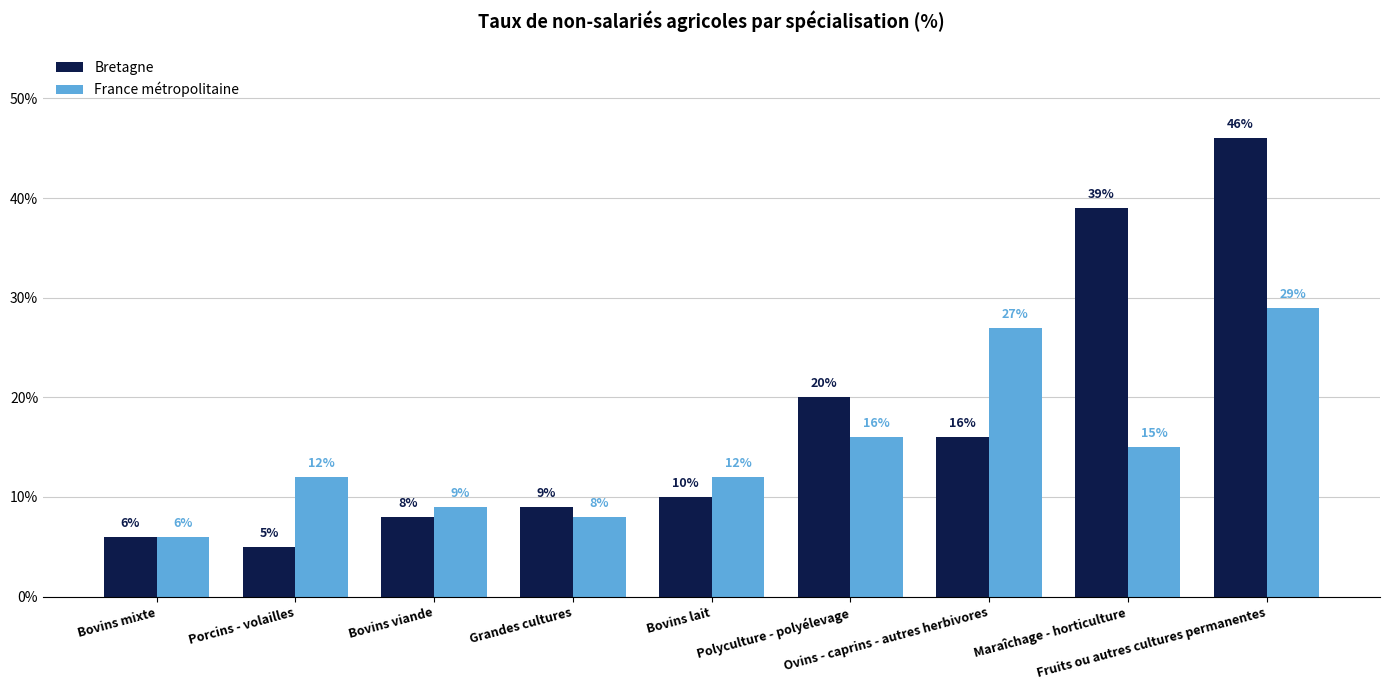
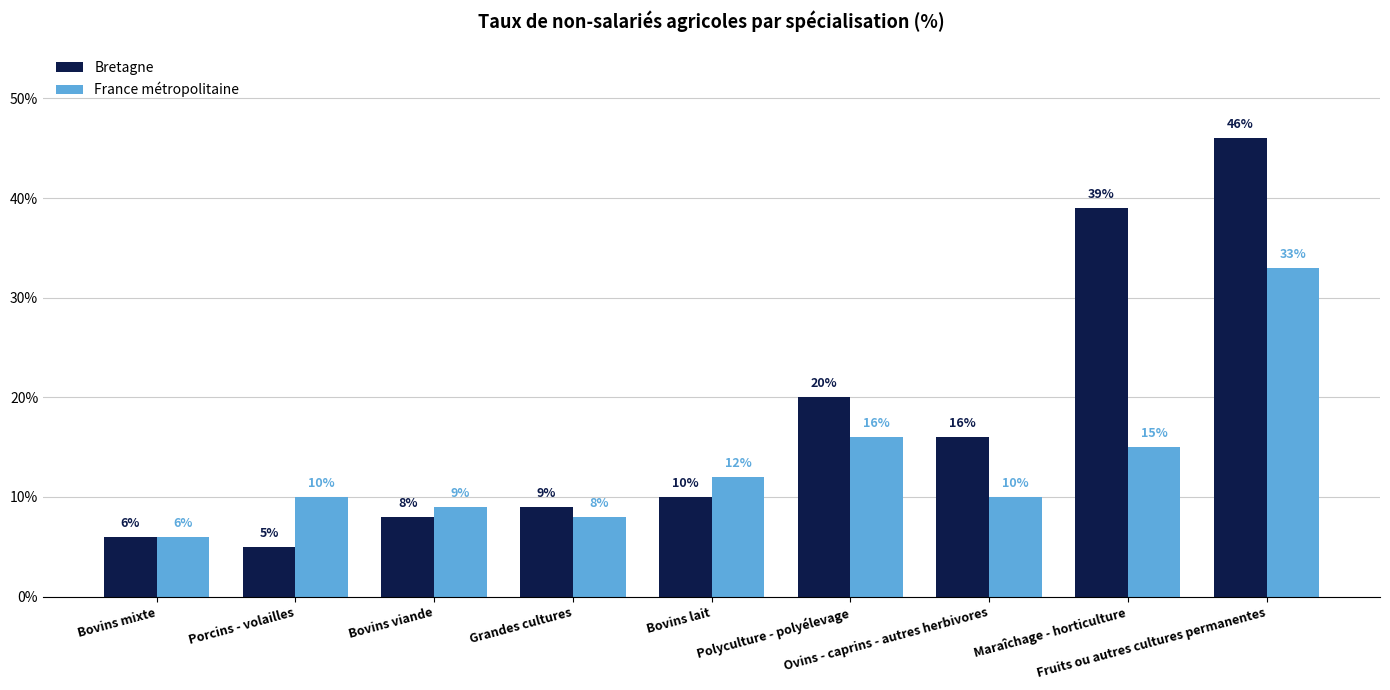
  {
    "Bretagne": {
      "Bovins mixte": "6%",
      "Porcins - volailles": "5%",
      "Bovins viande": "8%",
      "Grandes cultures": "9%",
      "Bovins lait": "10%",
      "Polyculture - polyélevage": "20%",
      "Ovins - caprins - autres herbivores": "16%",
      "Maraîchage - horticulture": "39%",
      "Fruits ou autres cultures permanentes": "46%"
    },
    "France métropolitaine": {
      "Bovins mixte": "6%",
-     "Porcins - volailles": "12%",
+     "Porcins - volailles": "10%",
      "Bovins viande": "9%",
      "Grandes cultures": "8%",
      "Bovins lait": "12%",
      "Polyculture - polyélevage": "16%",
-     "Ovins - caprins - autres herbivores": "27%",
+     "Ovins - caprins - autres herbivores": "10%",
      "Maraîchage - horticulture": "15%",
-     "Fruits ou autres cultures permanentes": "29%"
+     "Fruits ou autres cultures permanentes": "33%"
    }
  }
